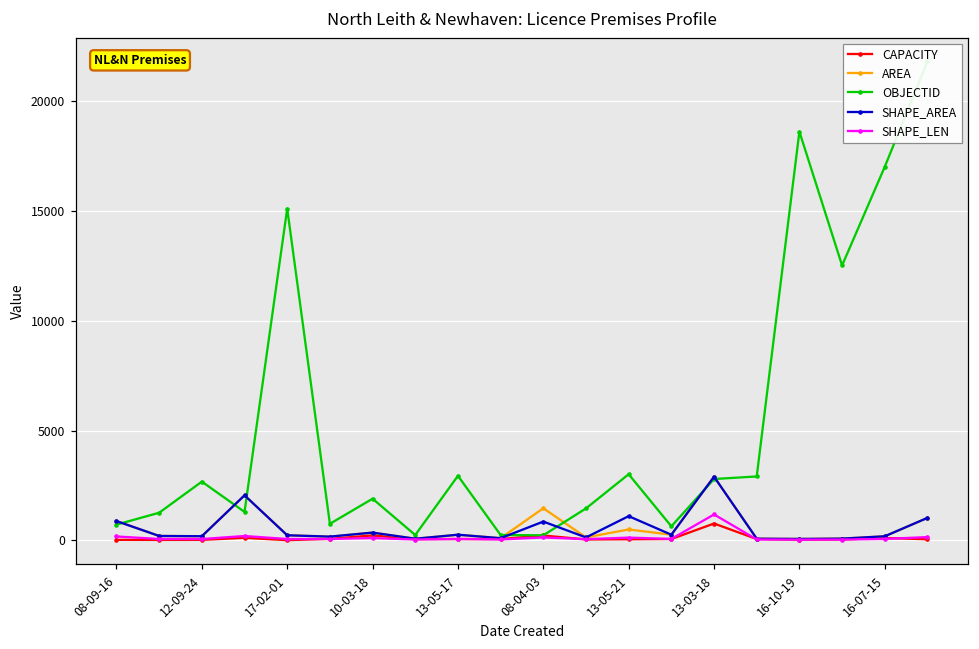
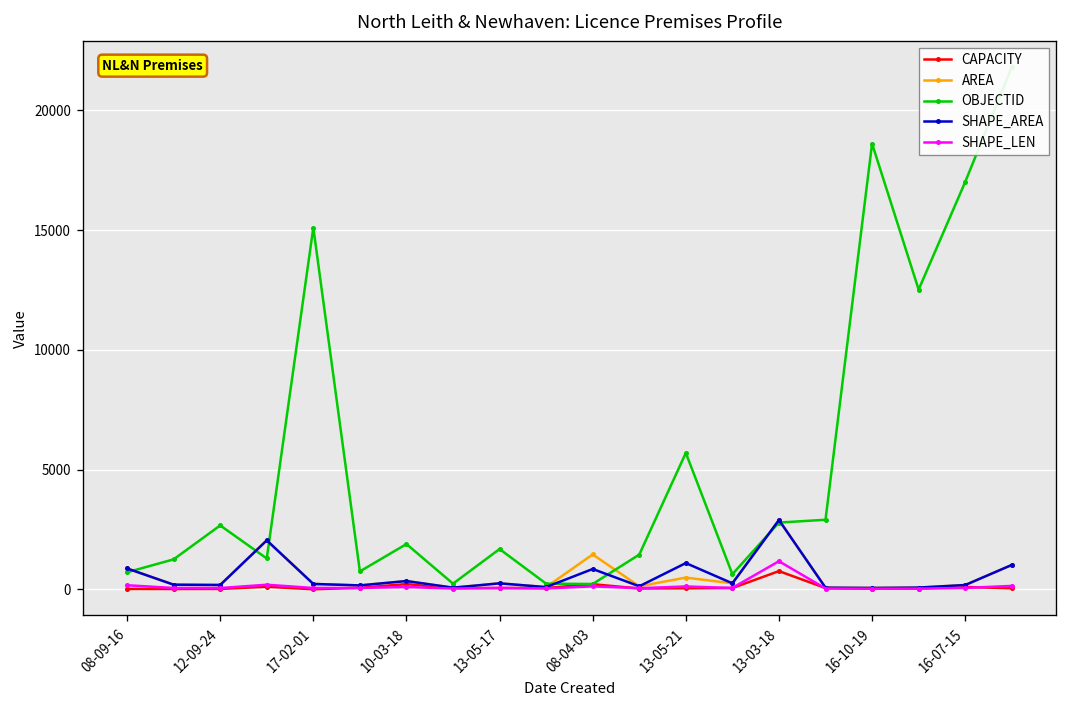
  {
    "CAPACITY": {
      "08-09-16": 0,
      "13-03-18": 800
    },
    "AREA": {
      "08-04-03": 1500,
      "13-05-21": 500
    },
    "OBJECTID": {
      "08-09-16": 700,
      "12-09-24": 2700,
      "17-02-01": 15100,
      "10-03-18": 1900,
-     "13-05-17": 2900,
-     "13-05-21": 3000,
+     "13-05-17": 1700,
+     "13-05-21": 5700,
      "16-10-19": 18600,
      "16-07-15": 17000
    },
    "SHAPE_AREA": {
      "08-04-03": 900,
      "13-05-21": 1100
    },
    "SHAPE_LEN": {
      "08-09-16": 200,
      "13-03-18": 1200
    }
  }
